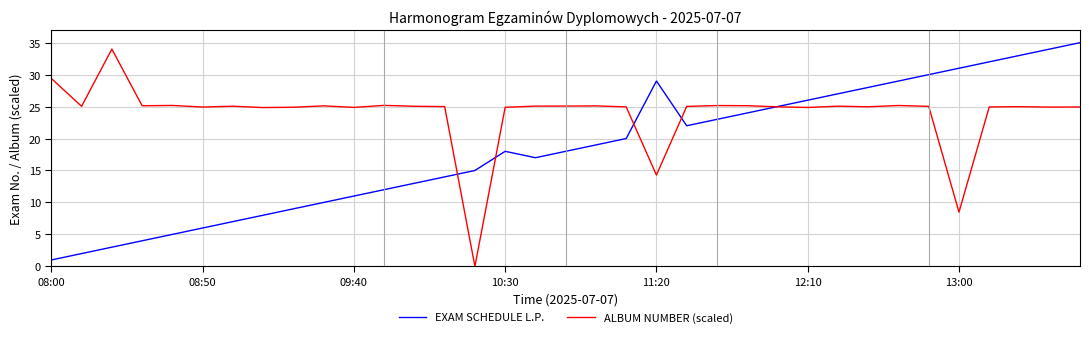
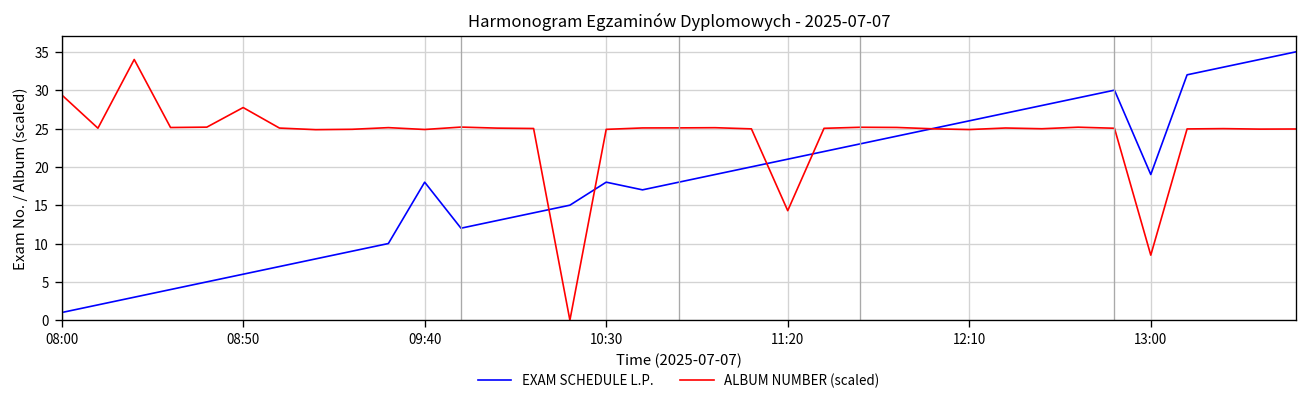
  {
    "EXAM SCHEDULE L.P.": {
      "08:00": 1,
      "08:50": 6,
-     "09:40": 11,
+     "09:40": 18,
      "10:30": 18,
-     "11:20": 29,
+     "11:20": 21,
      "12:10": 26,
-     "13:00": 31
+     "13:00": 19
    },
    "ALBUM NUMBER (scaled)": {
      "08:00": 29,
-     "08:50": 25,
+     "08:50": 28,
      "09:40": 25,
      "10:30": 25,
      "11:20": 14,
      "12:10": 25,
      "13:00": 8
    }
  }
